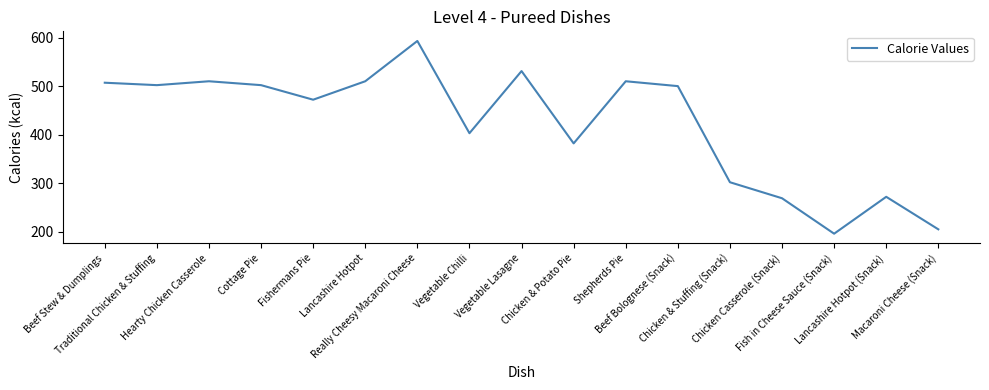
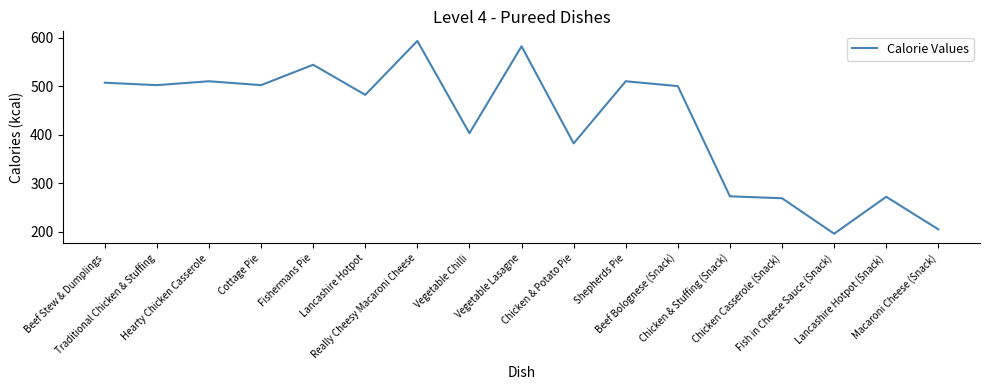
  {
    "Beef Stew & Dumplings": 510,
    "Traditional Chicken & Stuffing": 500,
    "Hearty Chicken Casserole": 510,
    "Cottage Pie": 500,
-   "Fishermans Pie": 470,
-   "Lancashire Hotpot": 510,
+   "Fishermans Pie": 540,
+   "Lancashire Hotpot": 480,
    "Really Cheesy Macaroni Cheese": 590,
    "Vegetable Chilli": 400,
-   "Vegetable Lasagne": 530,
+   "Vegetable Lasagne": 580,
    "Chicken & Potato Pie": 380,
    "Shepherds Pie": 510,
    "Beef Bolognese (Snack)": 500,
-   "Chicken & Stuffing (Snack)": 300,
+   "Chicken & Stuffing (Snack)": 270,
    "Chicken Casserole (Snack)": 270,
    "Fish in Cheese Sauce (Snack)": 200,
    "Lancashire Hotpot (Snack)": 270,
    "Macaroni Cheese (Snack)": 210
  }
